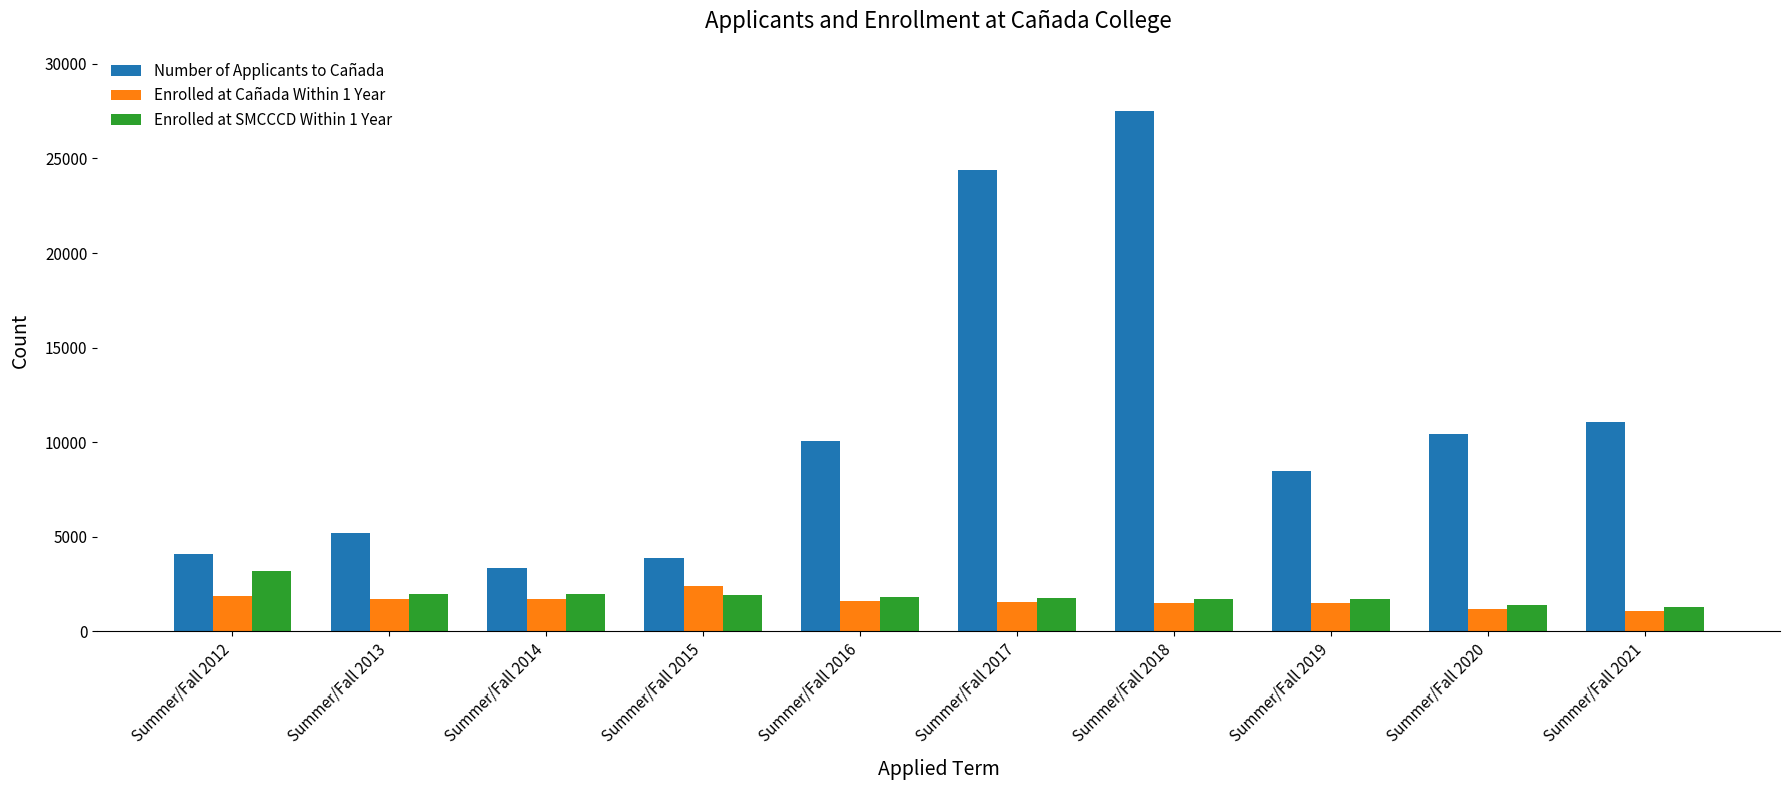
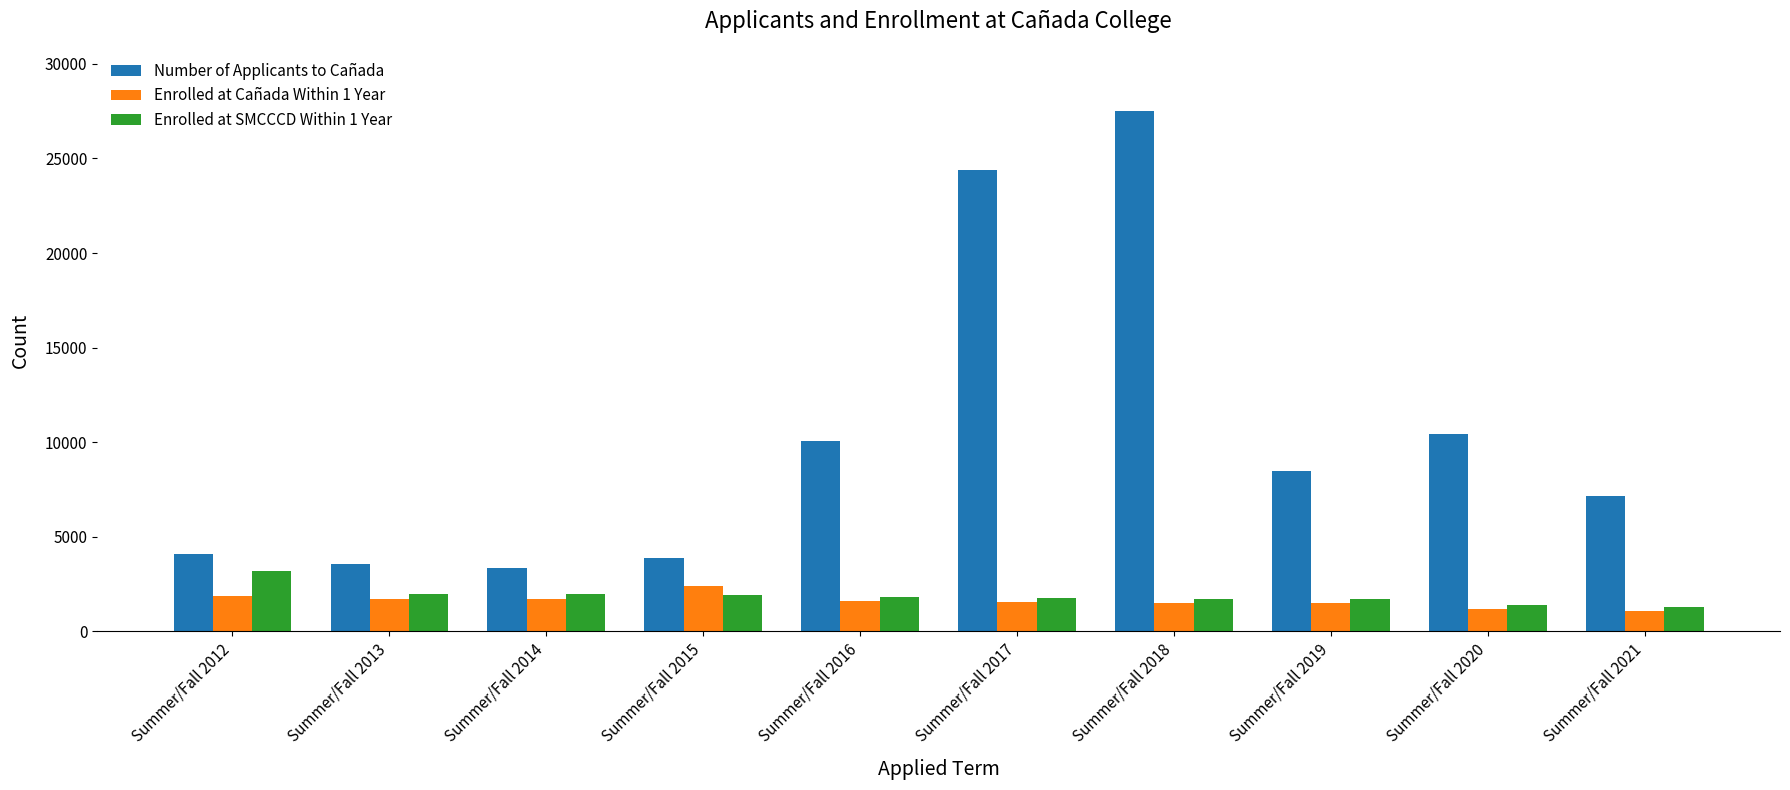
  {
    "Number of Applicants to Cañada": {
      "Summer/Fall 2012": 4100,
-     "Summer/Fall 2013": 5200,
+     "Summer/Fall 2013": 3600,
      "Summer/Fall 2014": 3400,
      "Summer/Fall 2015": 3900,
      "Summer/Fall 2016": 10100,
      "Summer/Fall 2017": 24400,
      "Summer/Fall 2018": 27500,
      "Summer/Fall 2019": 8500,
      "Summer/Fall 2020": 10500,
-     "Summer/Fall 2021": 11100
+     "Summer/Fall 2021": 7200
    },
    "Enrolled at Cañada Within 1 Year": {
      "Summer/Fall 2012": 1900,
      "Summer/Fall 2013": 1700,
      "Summer/Fall 2014": 1700,
      "Summer/Fall 2015": 2400,
      "Summer/Fall 2016": 1600,
      "Summer/Fall 2017": 1600,
      "Summer/Fall 2018": 1500,
      "Summer/Fall 2019": 1500,
      "Summer/Fall 2020": 1200,
      "Summer/Fall 2021": 1100
    },
    "Enrolled at SMCCCD Within 1 Year": {
      "Summer/Fall 2012": 3200,
      "Summer/Fall 2013": 2000,
      "Summer/Fall 2014": 2000,
      "Summer/Fall 2015": 1900,
      "Summer/Fall 2016": 1800,
      "Summer/Fall 2017": 1800,
      "Summer/Fall 2018": 1700,
      "Summer/Fall 2019": 1700,
      "Summer/Fall 2020": 1400,
      "Summer/Fall 2021": 1300
    }
  }
